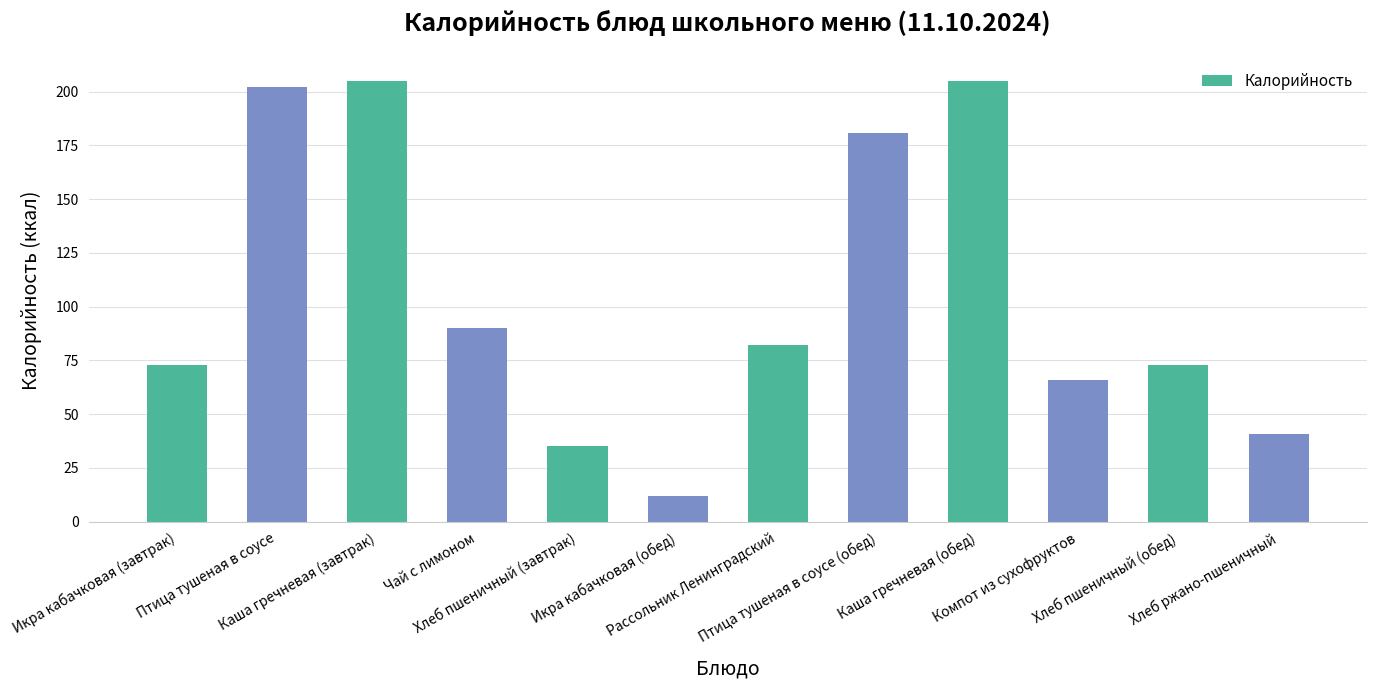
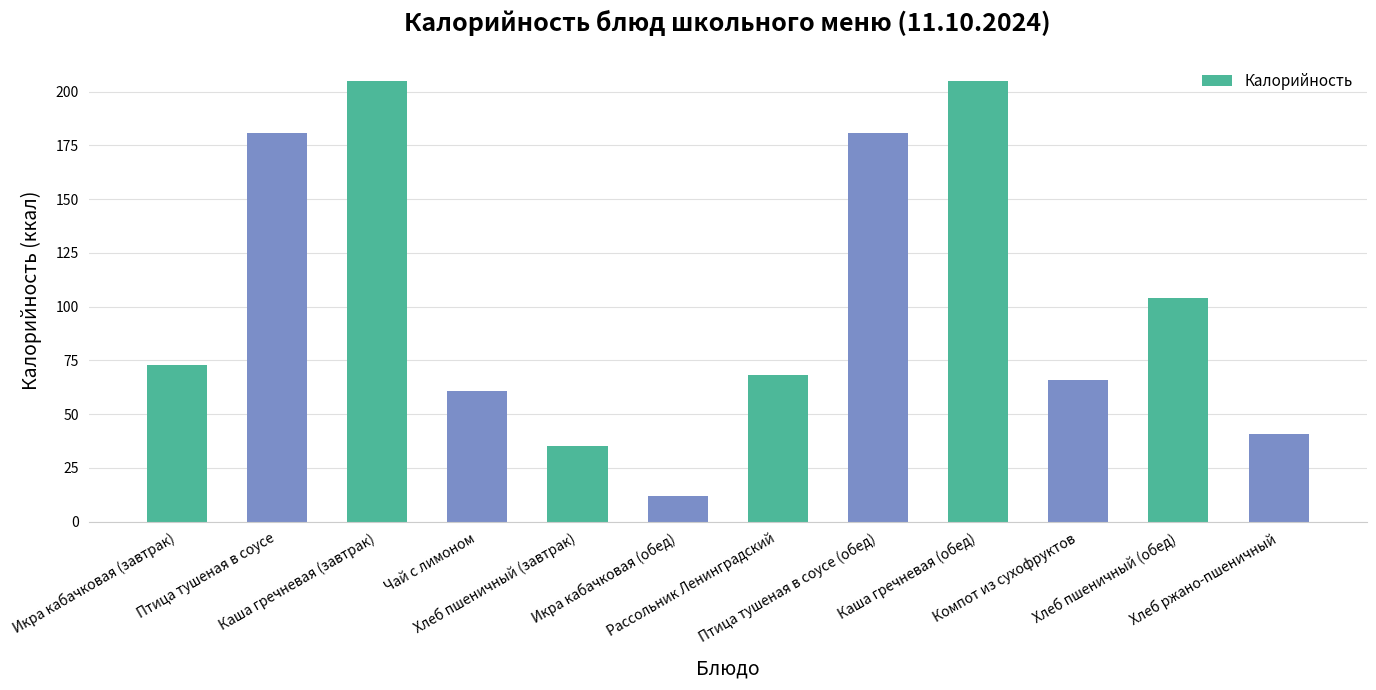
  {
    "Икра кабачковая (завтрак)": 73,
-   "Птица тушеная в соусе": 202,
+   "Птица тушеная в соусе": 181,
    "Каша гречневая (завтрак)": 205,
-   "Чай с лимоном": 90,
+   "Чай с лимоном": 61,
    "Хлеб пшеничный (завтрак)": 35,
    "Икра кабачковая (обед)": 12,
-   "Рассольник Ленинградский": 82,
+   "Рассольник Ленинградский": 68,
    "Птица тушеная в соусе (обед)": 181,
    "Каша гречневая (обед)": 205,
    "Компот из сухофруктов": 66,
-   "Хлеб пшеничный (обед)": 73,
+   "Хлеб пшеничный (обед)": 104,
    "Хлеб ржано-пшеничный": 41
  }
